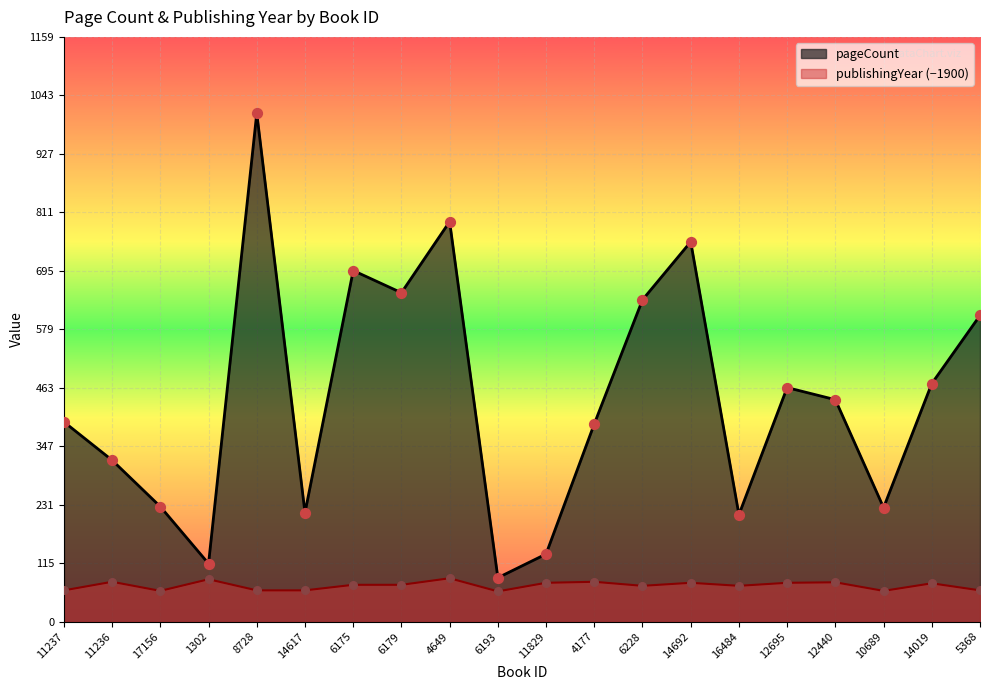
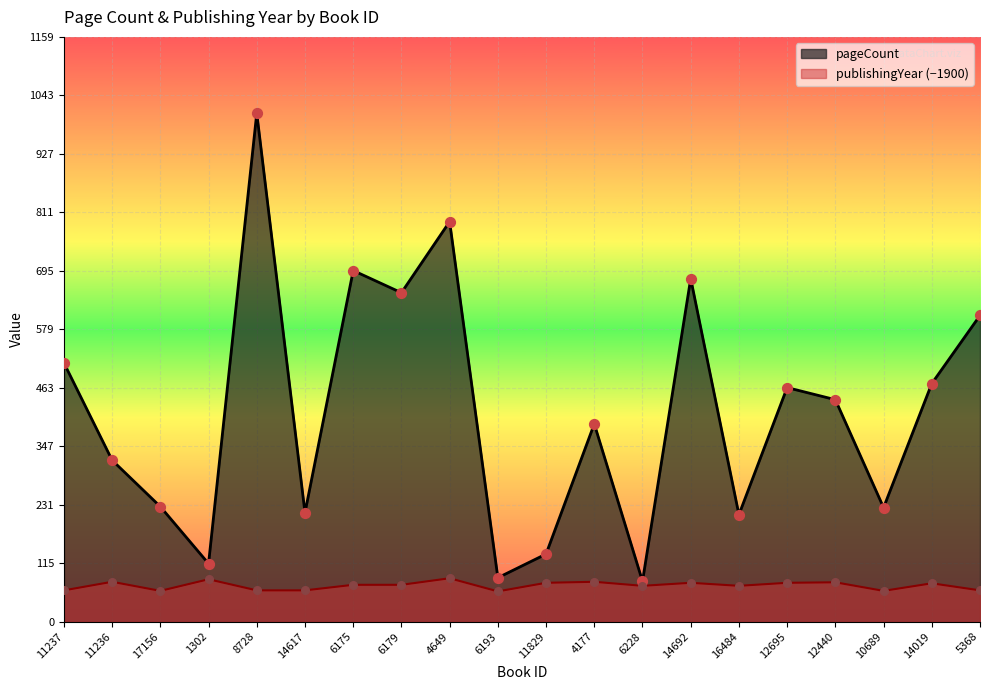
  {
    "pageCount": {
-     "11237": 400,
+     "11237": 510,
      "11236": 320,
      "17156": 230,
      "1302": 120,
      "8728": 1010,
      "14617": 220,
      "6175": 700,
      "6179": 650,
      "4649": 790,
      "6193": 90,
      "11829": 130,
      "4177": 390,
-     "6228": 640,
-     "14692": 750,
+     "6228": 80,
+     "14692": 680,
      "16484": 210,
      "12695": 460,
      "12440": 440,
      "10689": 230,
      "14019": 470,
      "5368": 610
    },
    "publishingYear (−1900)": {
      "11237": 60,
      "11236": 80,
      "17156": 60,
      "1302": 80,
      "8728": 60,
      "14617": 60,
      "6175": 70,
      "6179": 70,
      "4649": 90,
      "6193": 60,
      "11829": 80,
      "4177": 80,
      "6228": 70,
      "14692": 80,
      "16484": 70,
      "12695": 80,
      "12440": 80,
      "10689": 60,
      "14019": 80,
      "5368": 60
    }
  }
